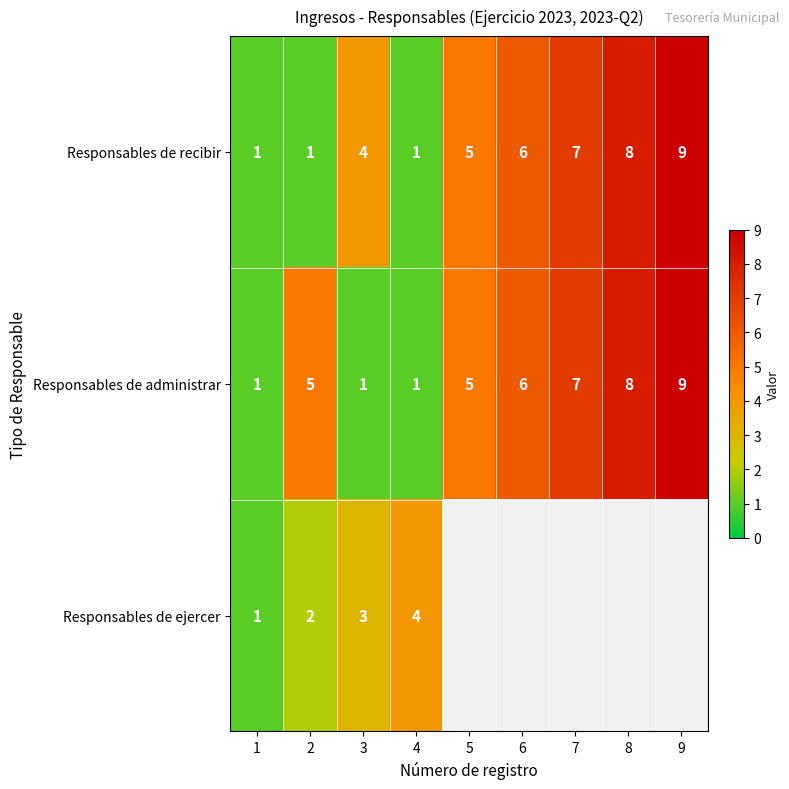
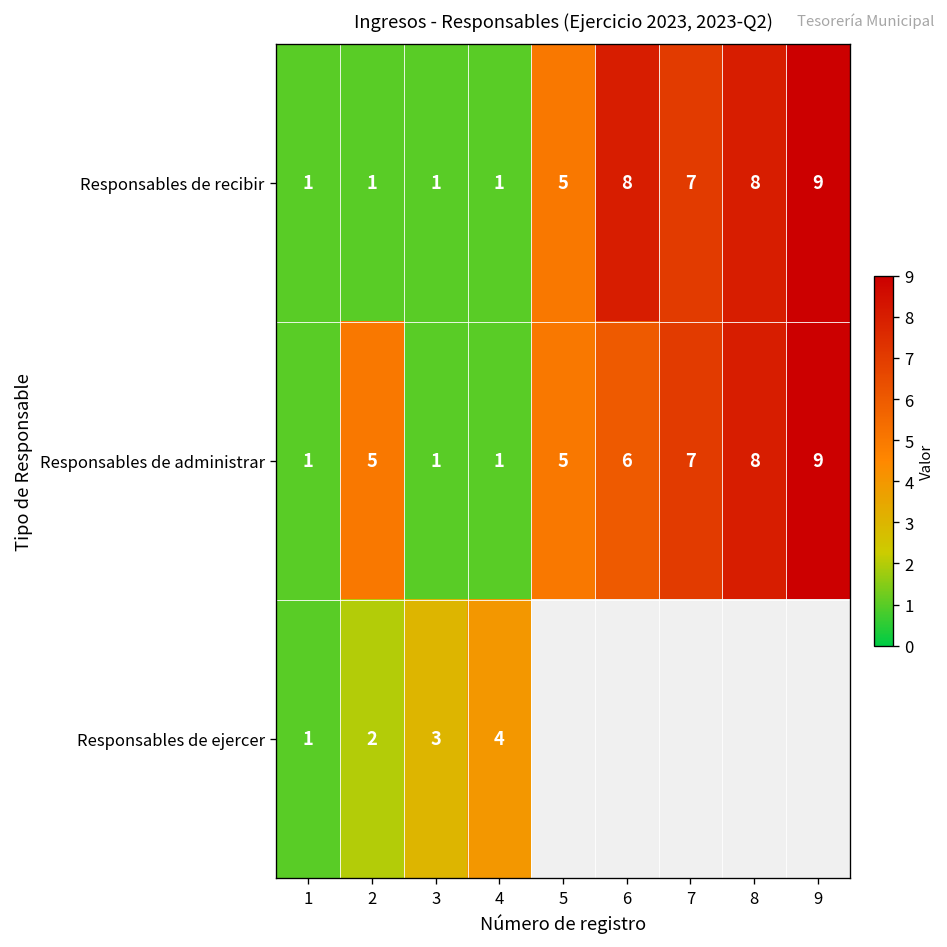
  {
    "Responsables de recibir": {
      "1": 1,
      "2": 1,
-     "3": 4,
+     "3": 1,
      "4": 1,
      "5": 5,
-     "6": 6,
+     "6": 8,
      "7": 7,
      "8": 8,
      "9": 9
    },
    "Responsables de administrar": {
      "1": 1,
      "2": 5,
      "3": 1,
      "4": 1,
      "5": 5,
      "6": 6,
      "7": 7,
      "8": 8,
      "9": 9
    },
    "Responsables de ejercer": {
      "1": 1,
      "2": 2,
      "3": 3,
      "4": 4
    }
  }
